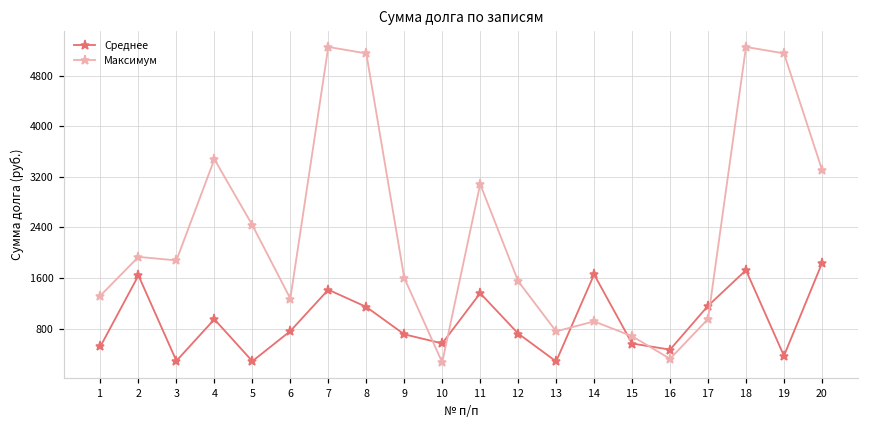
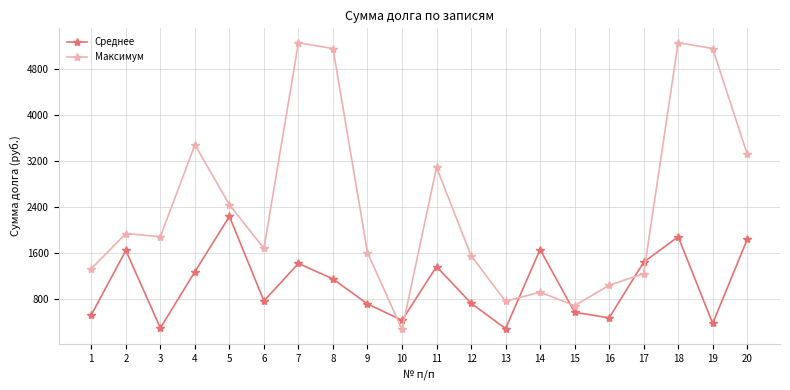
  {
    "Среднее": {
      "1": 500,
      "2": 1600,
      "3": 300,
-     "4": 900,
-     "5": 300,
+     "4": 1300,
+     "5": 2200,
      "6": 800,
      "7": 1400,
      "8": 1100,
      "9": 700,
-     "10": 600,
+     "10": 400,
      "11": 1400,
      "12": 700,
      "13": 300,
      "14": 1700,
      "15": 600,
      "16": 500,
-     "17": 1200,
-     "18": 1700,
+     "17": 1400,
+     "18": 1900,
      "19": 400,
      "20": 1800
    },
    "Максимум": {
      "1": 1300,
      "2": 1900,
      "3": 1900,
      "4": 3500,
      "5": 2400,
-     "6": 1300,
+     "6": 1700,
      "7": 5300,
      "8": 5200,
      "9": 1600,
      "10": 300,
      "11": 3100,
      "12": 1500,
      "13": 800,
      "14": 900,
      "15": 700,
-     "16": 300,
-     "17": 1000,
+     "16": 1000,
+     "17": 1200,
      "18": 5300,
      "19": 5200,
      "20": 3300
    }
  }
